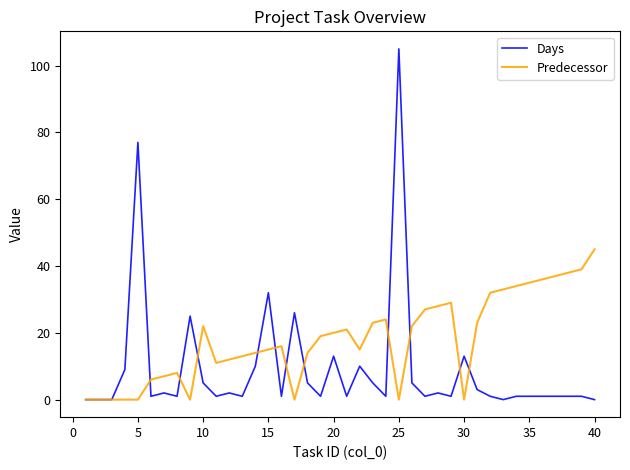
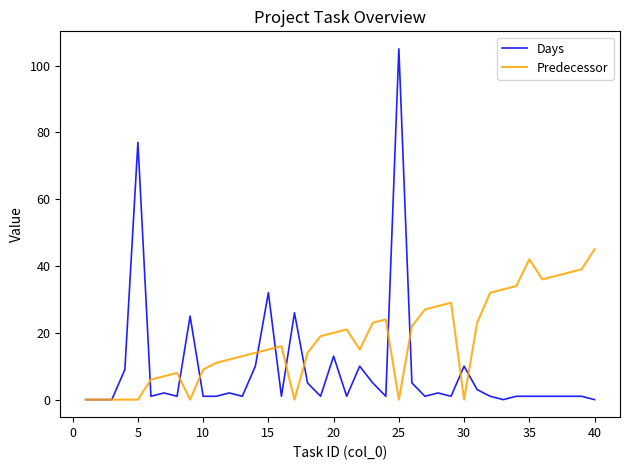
  {
    "Days": {
      "5": 77,
-     "10": 5,
+     "10": 1,
      "15": 32,
      "20": 13,
      "25": 105,
-     "30": 13,
+     "30": 10,
      "35": 1,
      "40": 0
    },
    "Predecessor": {
      "5": 0,
-     "10": 22,
+     "10": 9,
      "15": 15,
      "20": 20,
      "25": 0,
      "30": 0,
-     "35": 35,
+     "35": 42,
      "40": 45
    }
  }
